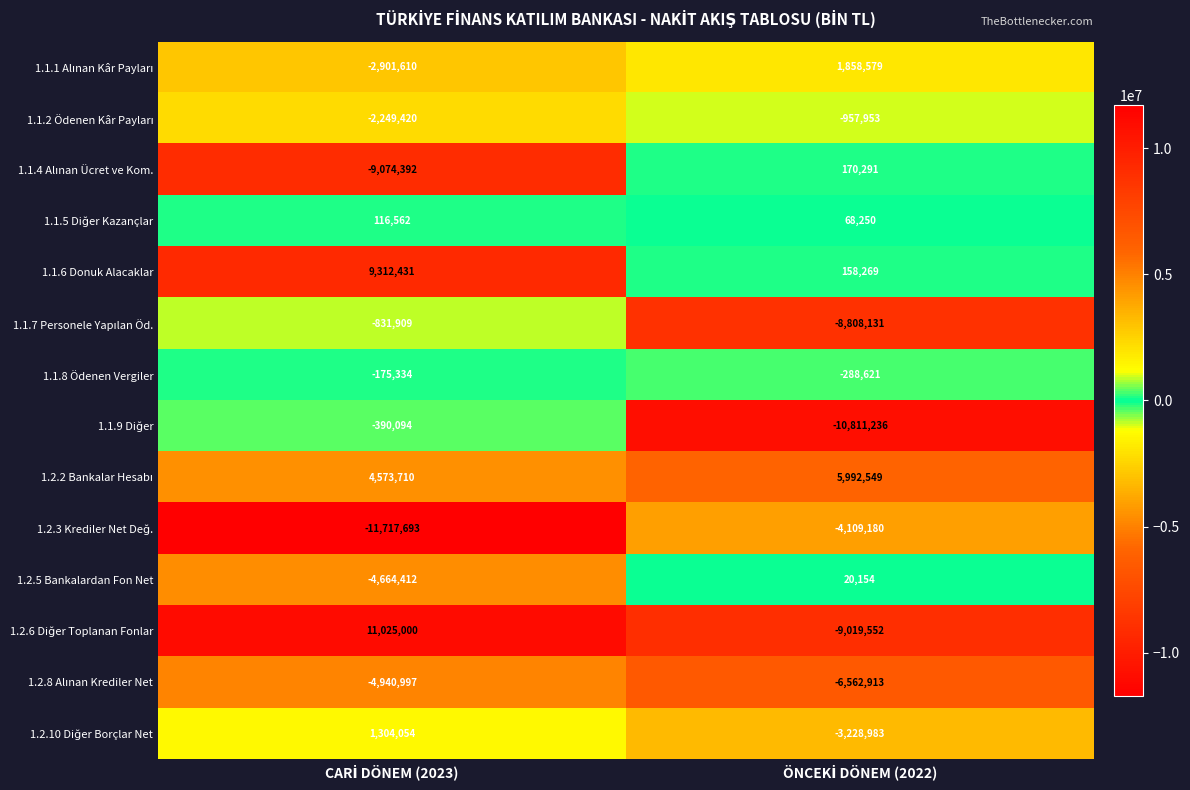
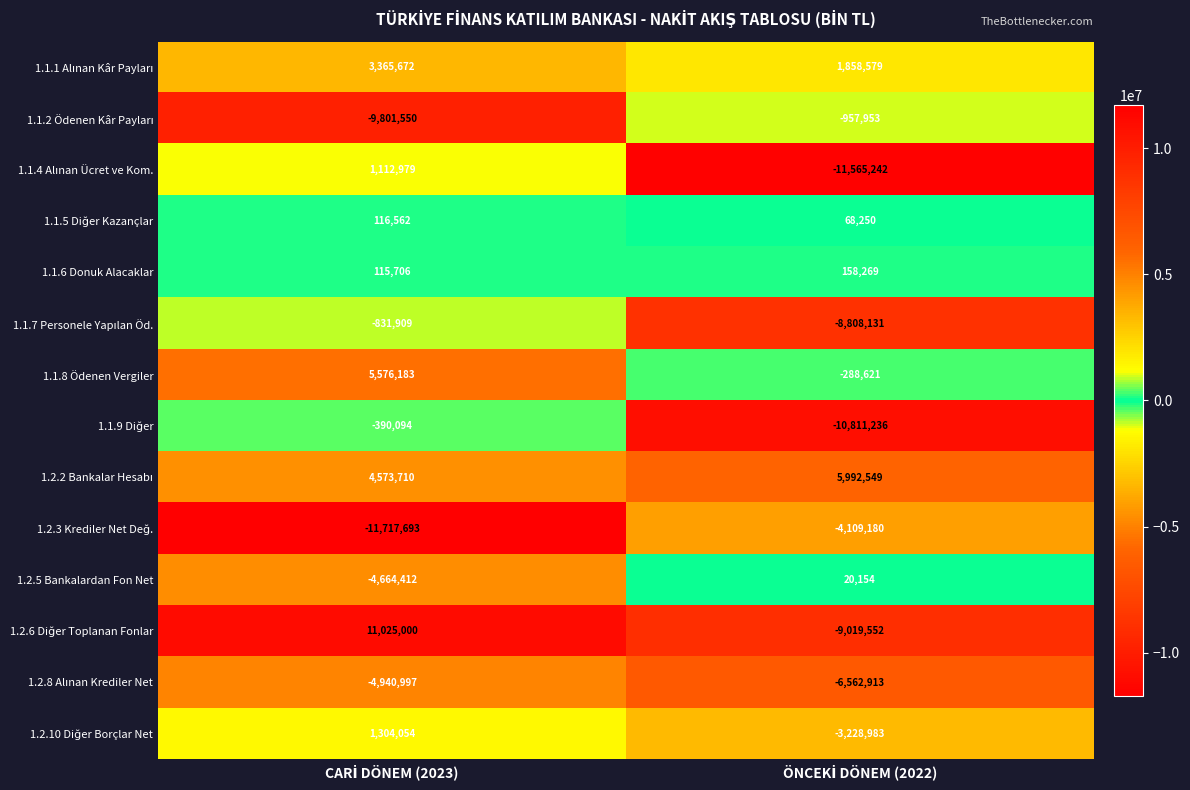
  {
    "1.1.1 Alınan Kâr Payları": {
-     "CARİ DÖNEM (2023)": "-2,901,610",
+     "CARİ DÖNEM (2023)": "3,365,672",
      "ÖNCEKİ DÖNEM (2022)": "1,858,579"
    },
    "1.1.2 Ödenen Kâr Payları": {
-     "CARİ DÖNEM (2023)": "-2,249,420",
+     "CARİ DÖNEM (2023)": "-9,801,550",
      "ÖNCEKİ DÖNEM (2022)": "-957,953"
    },
    "1.1.4 Alınan Ücret ve Kom.": {
-     "CARİ DÖNEM (2023)": "-9,074,392",
-     "ÖNCEKİ DÖNEM (2022)": "170,291"
+     "CARİ DÖNEM (2023)": "1,112,979",
+     "ÖNCEKİ DÖNEM (2022)": "-11,565,242"
    },
    "1.1.5 Diğer Kazançlar": {
      "CARİ DÖNEM (2023)": "116,562",
      "ÖNCEKİ DÖNEM (2022)": "68,250"
    },
    "1.1.6 Donuk Alacaklar": {
-     "CARİ DÖNEM (2023)": "9,312,431",
+     "CARİ DÖNEM (2023)": "115,706",
      "ÖNCEKİ DÖNEM (2022)": "158,269"
    },
    "1.1.7 Personele Yapılan Öd.": {
      "CARİ DÖNEM (2023)": "-831,909",
      "ÖNCEKİ DÖNEM (2022)": "-8,808,131"
    },
    "1.1.8 Ödenen Vergiler": {
-     "CARİ DÖNEM (2023)": "-175,334",
+     "CARİ DÖNEM (2023)": "5,576,183",
      "ÖNCEKİ DÖNEM (2022)": "-288,621"
    },
    "1.1.9 Diğer": {
      "CARİ DÖNEM (2023)": "-390,094",
      "ÖNCEKİ DÖNEM (2022)": "-10,811,236"
    },
    "1.2.2 Bankalar Hesabı": {
      "CARİ DÖNEM (2023)": "4,573,710",
      "ÖNCEKİ DÖNEM (2022)": "5,992,549"
    },
    "1.2.3 Krediler Net Değ.": {
      "CARİ DÖNEM (2023)": "-11,717,693",
      "ÖNCEKİ DÖNEM (2022)": "-4,109,180"
    },
    "1.2.5 Bankalardan Fon Net": {
      "CARİ DÖNEM (2023)": "-4,664,412",
      "ÖNCEKİ DÖNEM (2022)": "20,154"
    },
    "1.2.6 Diğer Toplanan Fonlar": {
      "CARİ DÖNEM (2023)": "11,025,000",
      "ÖNCEKİ DÖNEM (2022)": "-9,019,552"
    },
    "1.2.8 Alınan Krediler Net": {
      "CARİ DÖNEM (2023)": "-4,940,997",
      "ÖNCEKİ DÖNEM (2022)": "-6,562,913"
    },
    "1.2.10 Diğer Borçlar Net": {
      "CARİ DÖNEM (2023)": "1,304,054",
      "ÖNCEKİ DÖNEM (2022)": "-3,228,983"
    }
  }
